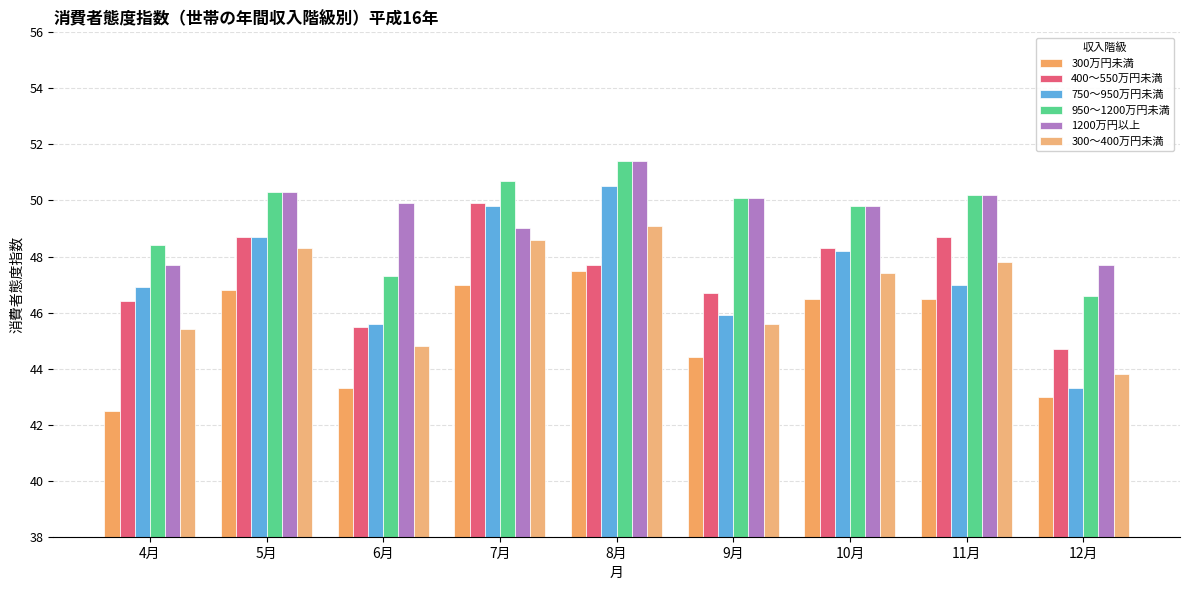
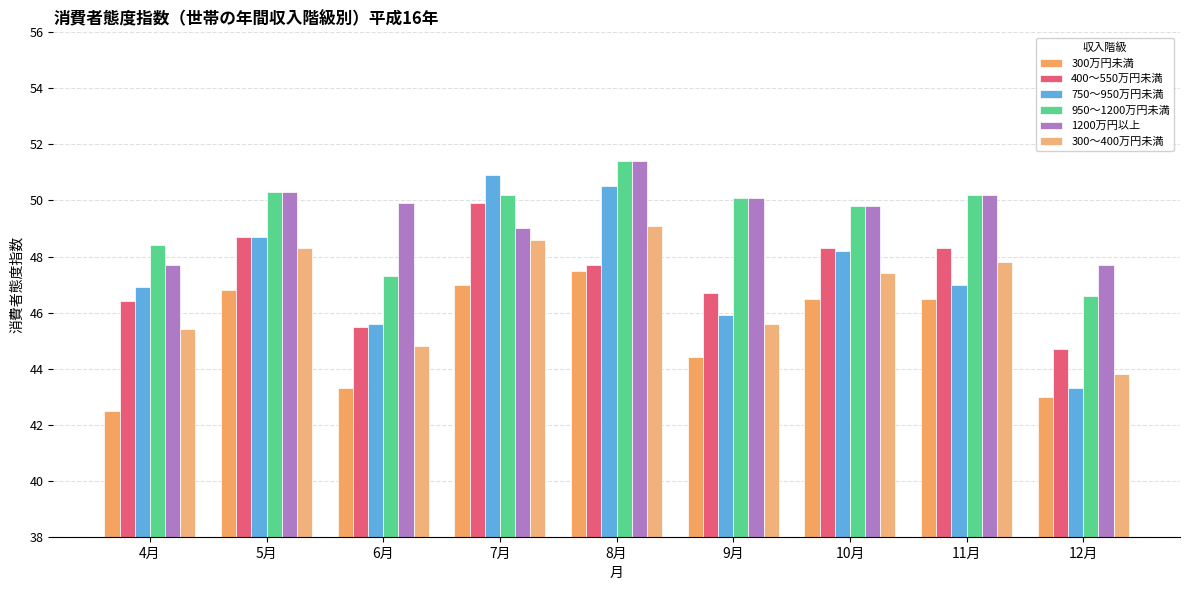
  {
    "400～550万円未満": {
      "4月": 46.4,
      "5月": 48.7,
      "6月": 45.5,
      "7月": 49.9,
      "8月": 47.7,
      "9月": 46.7,
      "10月": 48.3,
-     "11月": 48.7,
+     "11月": 48.3,
      "12月": 44.7
    },
    "750～950万円未満": {
      "4月": 46.9,
      "5月": 48.7,
      "6月": 45.6,
-     "7月": 49.8,
+     "7月": 50.9,
      "8月": 50.5,
      "9月": 45.9,
      "10月": 48.2,
      "11月": 47.0,
      "12月": 43.3
    },
    "950～1200万円未満": {
      "4月": 48.4,
      "5月": 50.3,
      "6月": 47.3,
-     "7月": 50.7,
+     "7月": 50.2,
      "8月": 51.4,
      "9月": 50.1,
      "10月": 49.8,
      "11月": 50.2,
      "12月": 46.6
    },
    "1200万円以上": {
      "4月": 47.7,
      "5月": 50.3,
      "6月": 49.9,
      "7月": 49.0,
      "8月": 51.4,
      "9月": 50.1,
      "10月": 49.8,
      "11月": 50.2,
      "12月": 47.7
    }
  }
